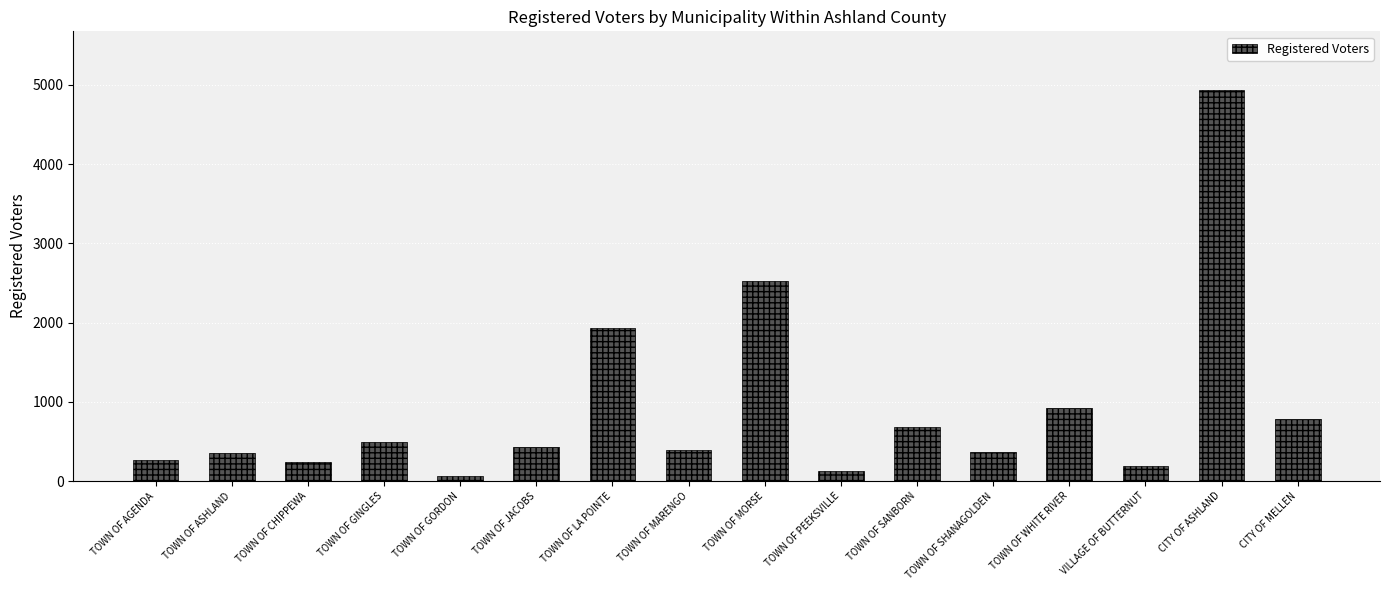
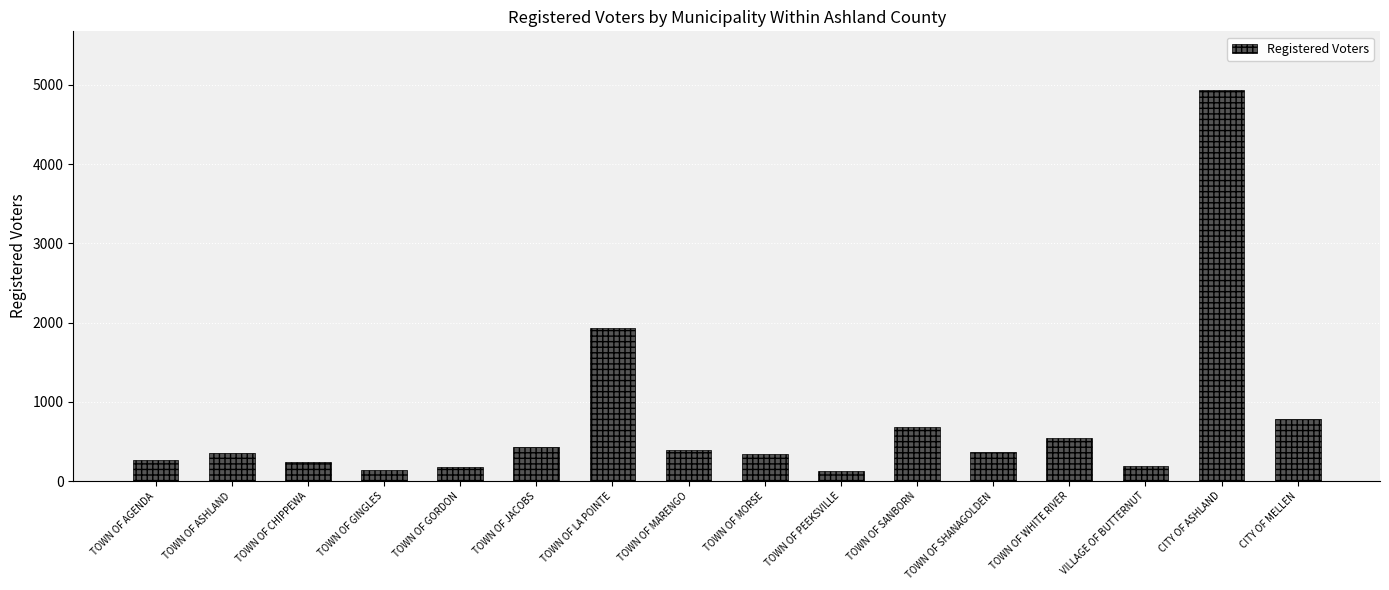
  {
    "TOWN OF AGENDA": 300,
    "TOWN OF ASHLAND": 400,
    "TOWN OF CHIPPEWA": 200,
-   "TOWN OF GINGLES": 500,
-   "TOWN OF GORDON": 100,
+   "TOWN OF GINGLES": 100,
+   "TOWN OF GORDON": 200,
    "TOWN OF JACOBS": 400,
    "TOWN OF LA POINTE": 1900,
    "TOWN OF MARENGO": 400,
-   "TOWN OF MORSE": 2500,
+   "TOWN OF MORSE": 300,
    "TOWN OF PEEKSVILLE": 100,
    "TOWN OF SANBORN": 700,
    "TOWN OF SHANAGOLDEN": 400,
-   "TOWN OF WHITE RIVER": 900,
+   "TOWN OF WHITE RIVER": 500,
    "VILLAGE OF BUTTERNUT": 200,
    "CITY OF ASHLAND": 4900,
    "CITY OF MELLEN": 800
  }
